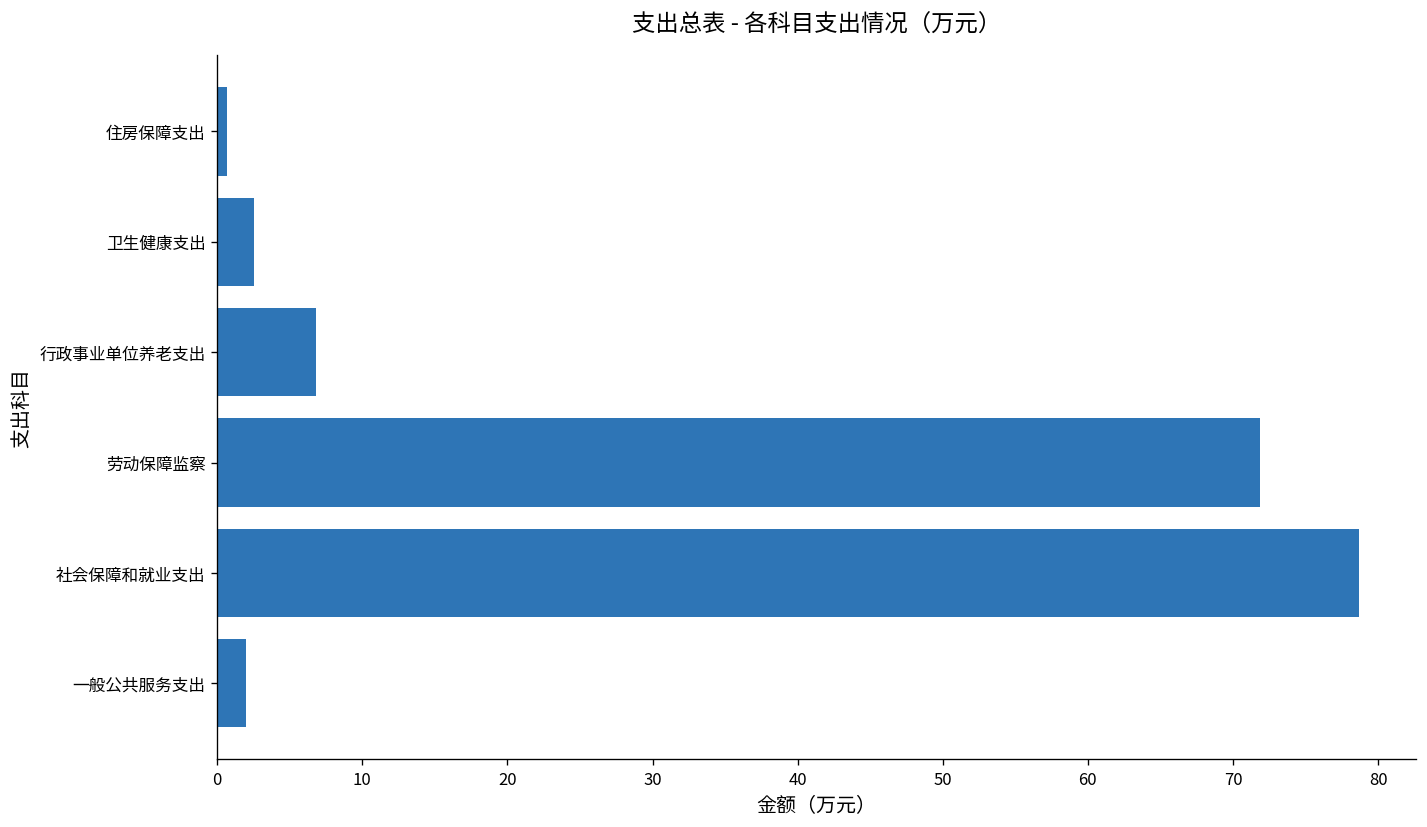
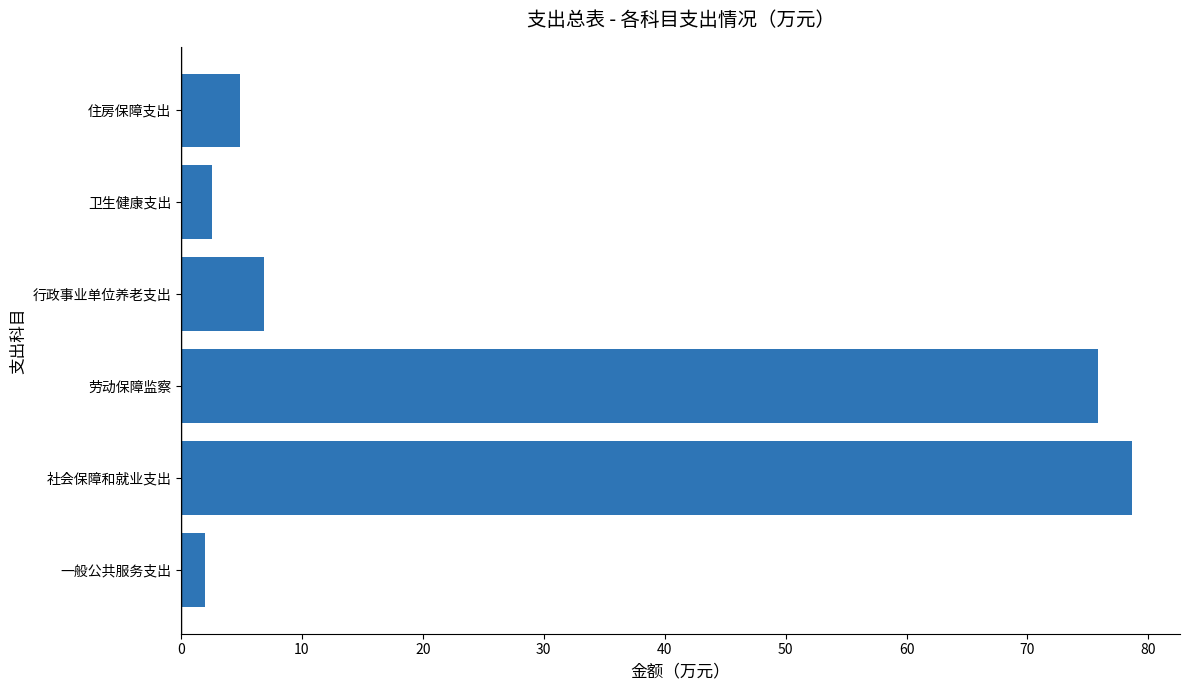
  {
-   "住房保障支出": 0.7,
+   "住房保障支出": 4.9,
    "卫生健康支出": 2.6,
    "行政事业单位养老支出": 6.8,
-   "劳动保障监察": 71.8,
+   "劳动保障监察": 75.8,
    "社会保障和就业支出": 78.7,
    "一般公共服务支出": 2.0
  }
